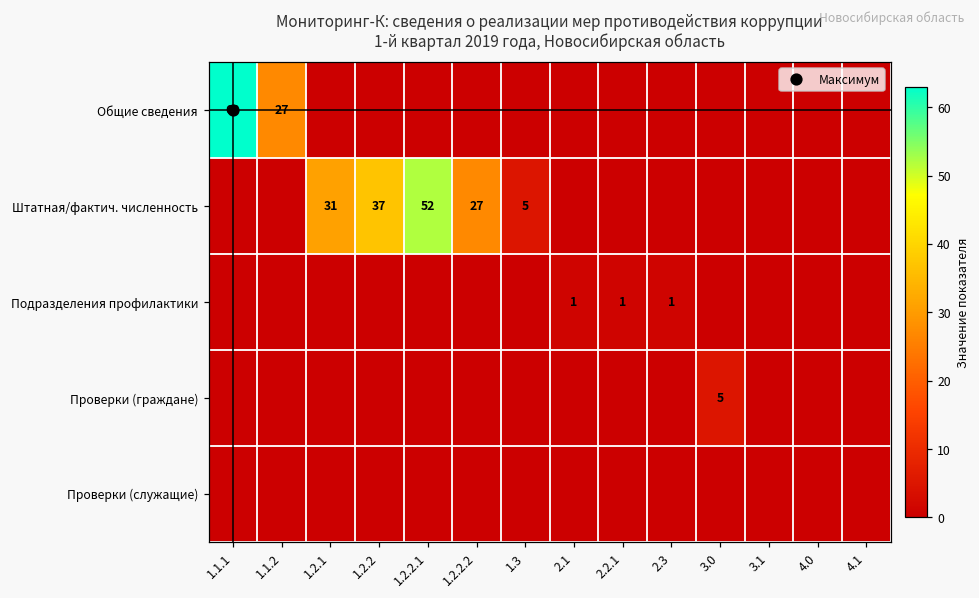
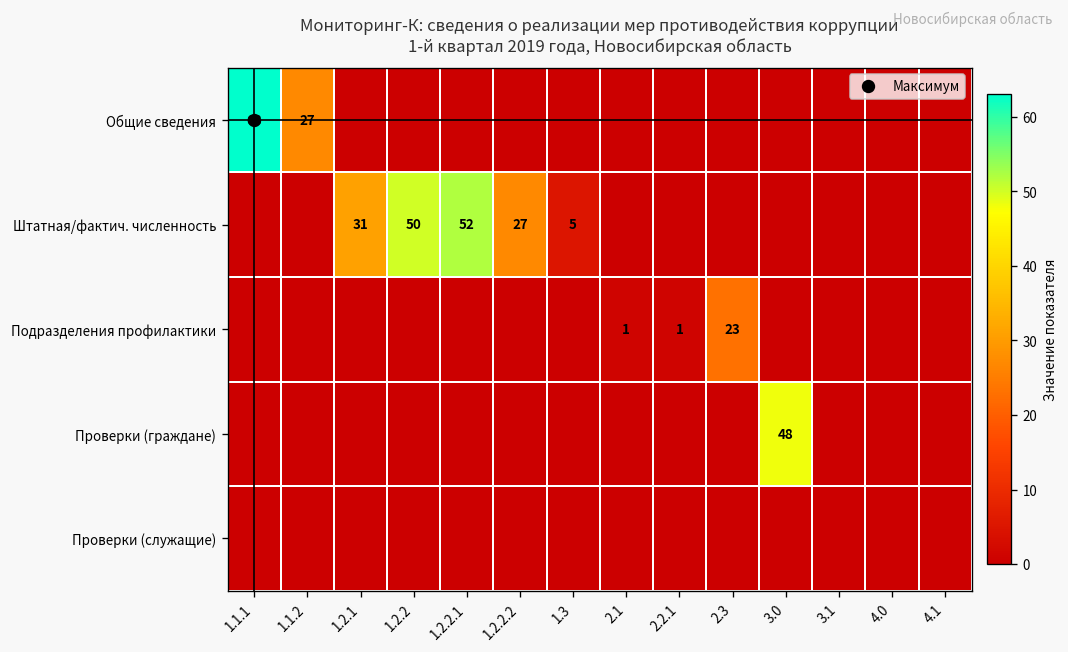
  {
    "Общие сведения": {
      "1.1.2": 27
    },
    "Штатная/фактич. численность": {
      "1.2.1": 31,
-     "1.2.2": 37,
+     "1.2.2": 50,
      "1.2.2.1": 52,
      "1.2.2.2": 27,
      "1.3": 5
    },
    "Подразделения профилактики": {
      "2.1": 1,
      "2.2.1": 1,
-     "2.3": 1
+     "2.3": 23
    },
    "Проверки (граждане)": {
-     "3.0": 5
+     "3.0": 48
    }
  }
